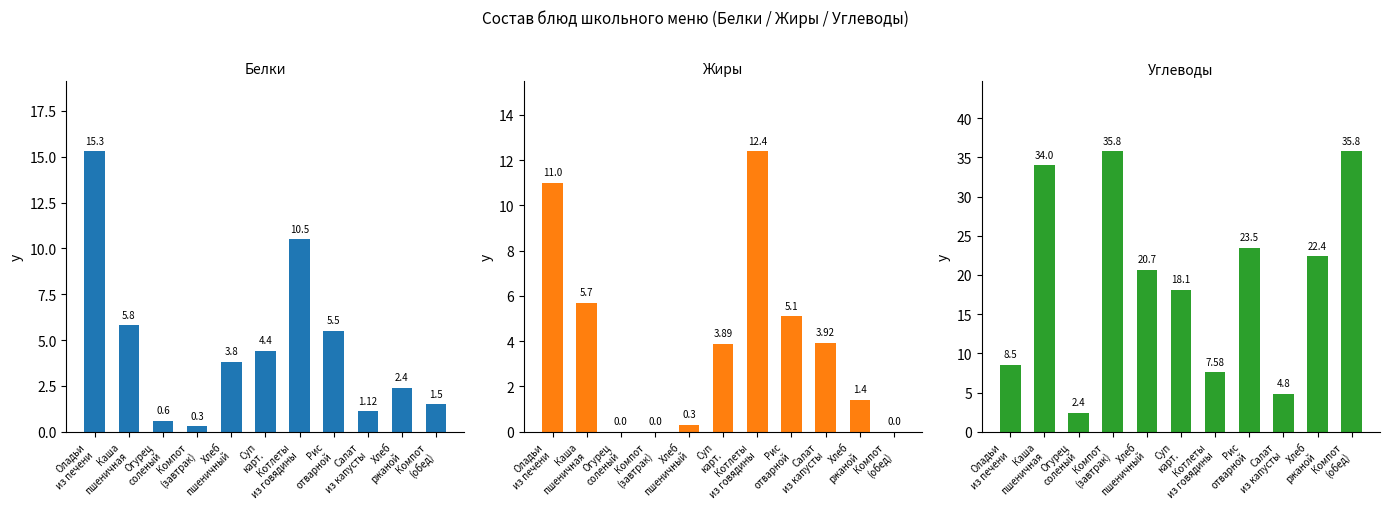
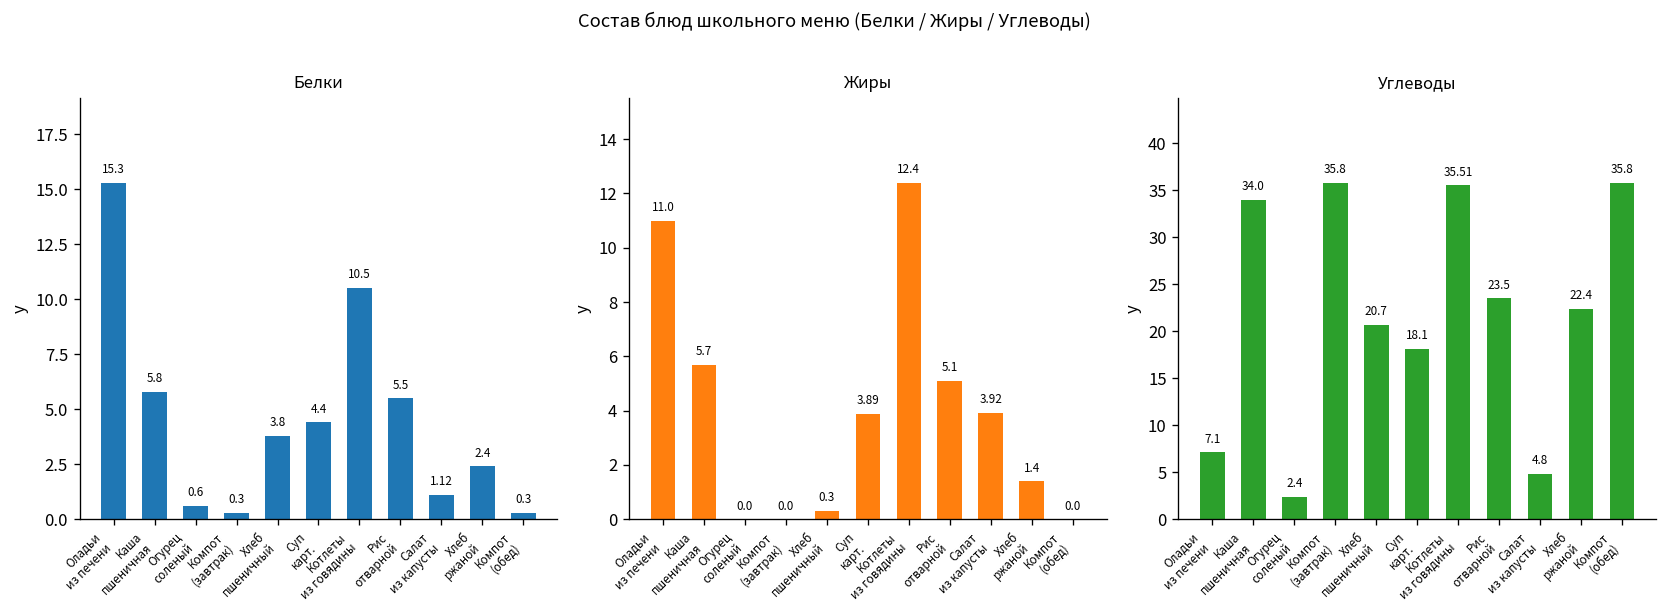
  {
    "Белки": {
      "Оладьи из печени": 15.3,
      "Каша пшеничная": 5.8,
      "Огурец соленый": 0.6,
      "Компот (завтрак)": 0.3,
      "Хлеб пшеничный": 3.8,
      "Суп карт.": 4.4,
      "Котлеты из говядины": 10.5,
      "Рис отварной": 5.5,
      "Салат из капусты": 1.12,
      "Хлеб ржаной": 2.4,
-     "Компот (обед)": 1.5
+     "Компот (обед)": 0.3
    },
    "Жиры": {
      "Оладьи из печени": 11.0,
      "Каша пшеничная": 5.7,
      "Огурец соленый": 0.0,
      "Компот (завтрак)": 0.0,
      "Хлеб пшеничный": 0.3,
      "Суп карт.": 3.89,
      "Котлеты из говядины": 12.4,
      "Рис отварной": 5.1,
      "Салат из капусты": 3.92,
      "Хлеб ржаной": 1.4,
      "Компот (обед)": 0.0
    },
    "Углеводы": {
-     "Оладьи из печени": 8.5,
+     "Оладьи из печени": 7.1,
      "Каша пшеничная": 34.0,
      "Огурец соленый": 2.4,
      "Компот (завтрак)": 35.8,
      "Хлеб пшеничный": 20.7,
      "Суп карт.": 18.1,
-     "Котлеты из говядины": 7.58,
+     "Котлеты из говядины": 35.51,
      "Рис отварной": 23.5,
      "Салат из капусты": 4.8,
      "Хлеб ржаной": 22.4,
      "Компот (обед)": 35.8
    }
  }
